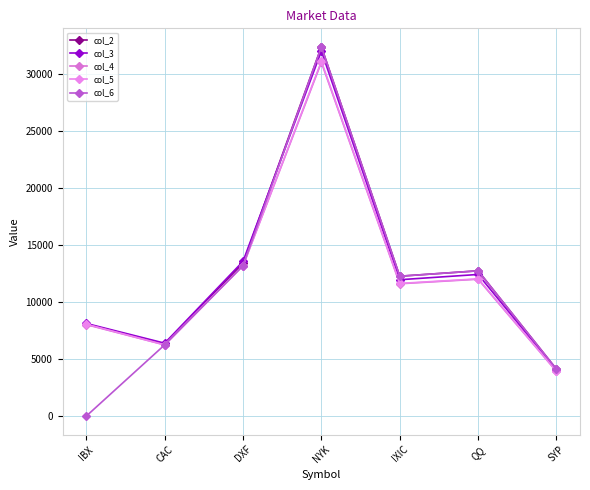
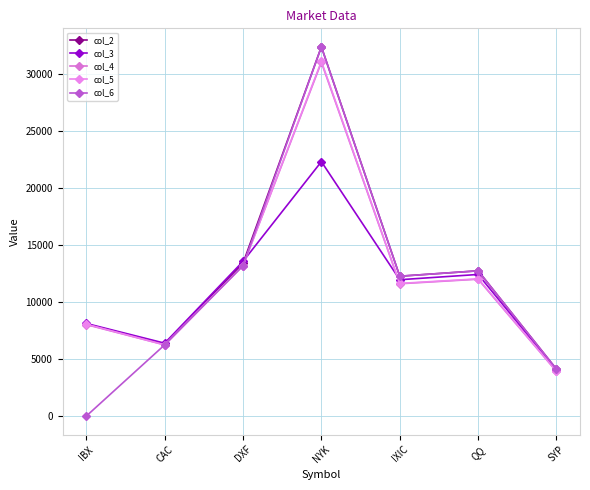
  {
    "col_3": {
-     "NYK": 32000,
+     "NYK": 22300,
      "IXIC": 12000,
      "QQ": 12400
    }
  }
